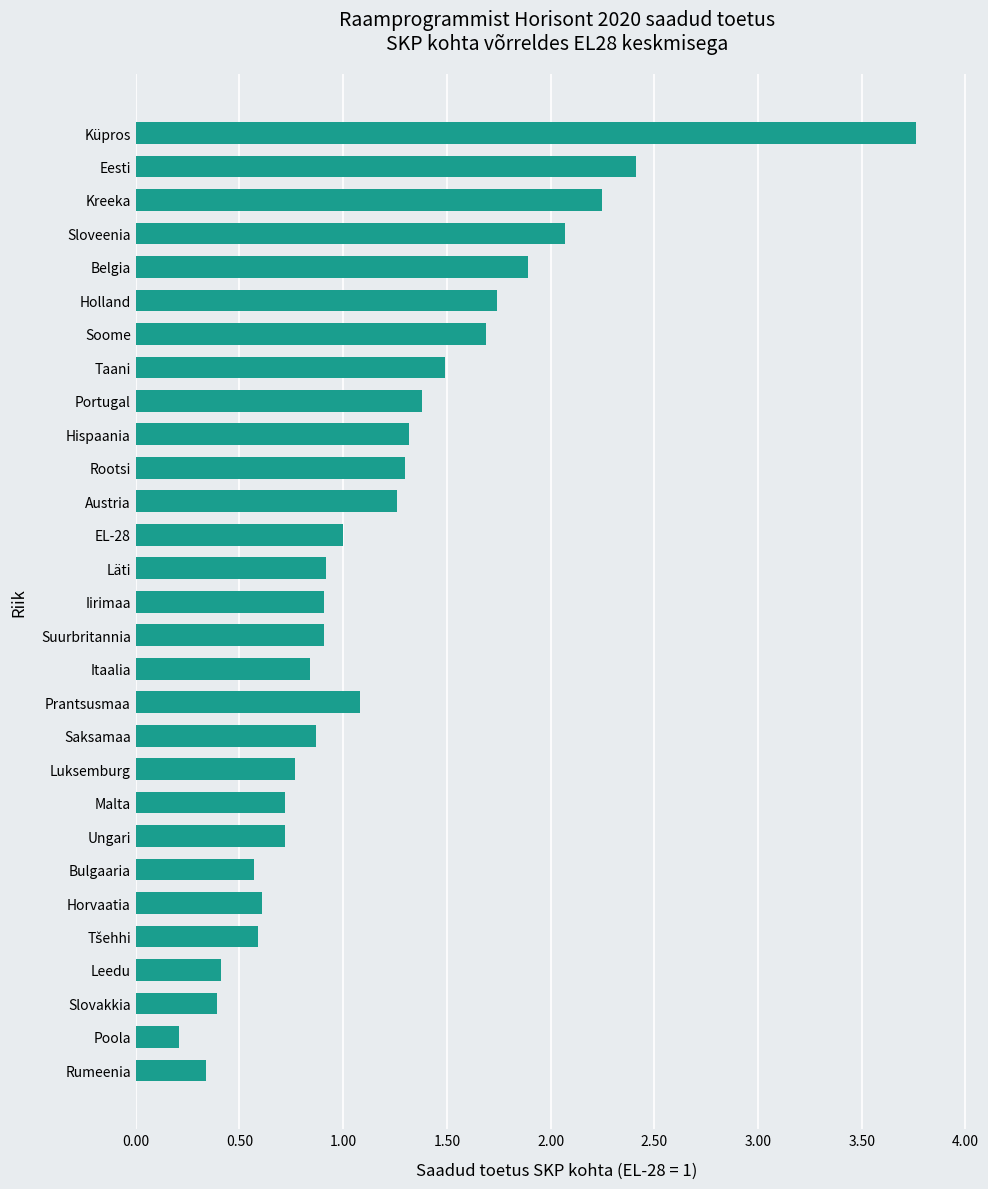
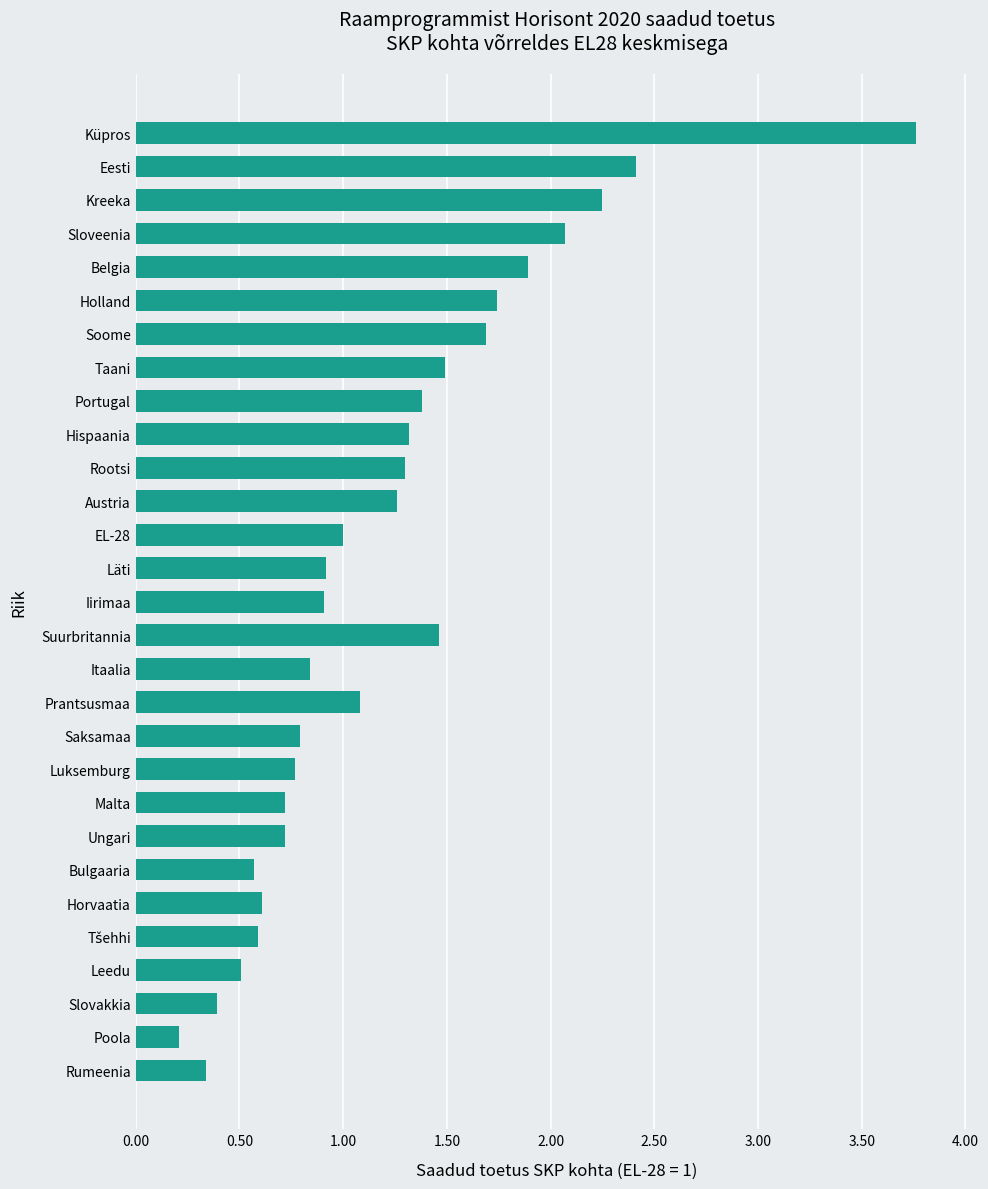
  {
    "Küpros": 3.76,
    "Eesti": 2.41,
    "Kreeka": 2.25,
    "Sloveenia": 2.07,
    "Belgia": 1.89,
    "Holland": 1.74,
    "Soome": 1.69,
    "Taani": 1.49,
    "Portugal": 1.38,
    "Hispaania": 1.32,
    "Rootsi": 1.30,
    "Austria": 1.26,
    "EL-28": 1.00,
    "Läti": 0.92,
    "Iirimaa": 0.91,
-   "Suurbritannia": 0.91,
+   "Suurbritannia": 1.46,
    "Itaalia": 0.84,
    "Prantsusmaa": 1.08,
-   "Saksamaa": 0.87,
+   "Saksamaa": 0.79,
    "Luksemburg": 0.77,
    "Malta": 0.72,
    "Ungari": 0.72,
    "Bulgaaria": 0.57,
    "Horvaatia": 0.61,
    "Tšehhi": 0.59,
-   "Leedu": 0.41,
+   "Leedu": 0.51,
    "Slovakkia": 0.39,
    "Poola": 0.21,
    "Rumeenia": 0.34
  }
